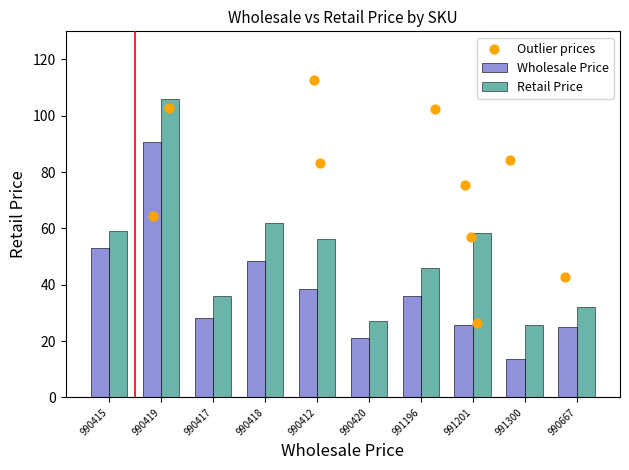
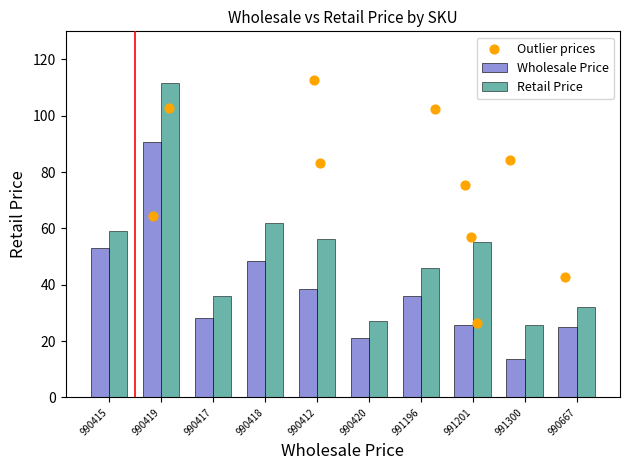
  {
    "Wholesale Price": {
      "990415": 53,
      "990419": 91,
      "990417": 28,
      "990418": 48,
      "990412": 39,
      "990420": 21,
      "991196": 36,
      "991201": 26,
      "991300": 14,
      "990667": 25
    },
    "Retail Price": {
      "990415": 59,
-     "990419": 106,
+     "990419": 112,
      "990417": 36,
      "990418": 62,
      "990412": 56,
      "990420": 27,
      "991196": 46,
-     "991201": 59,
+     "991201": 55,
      "991300": 26,
      "990667": 32
    }
  }
